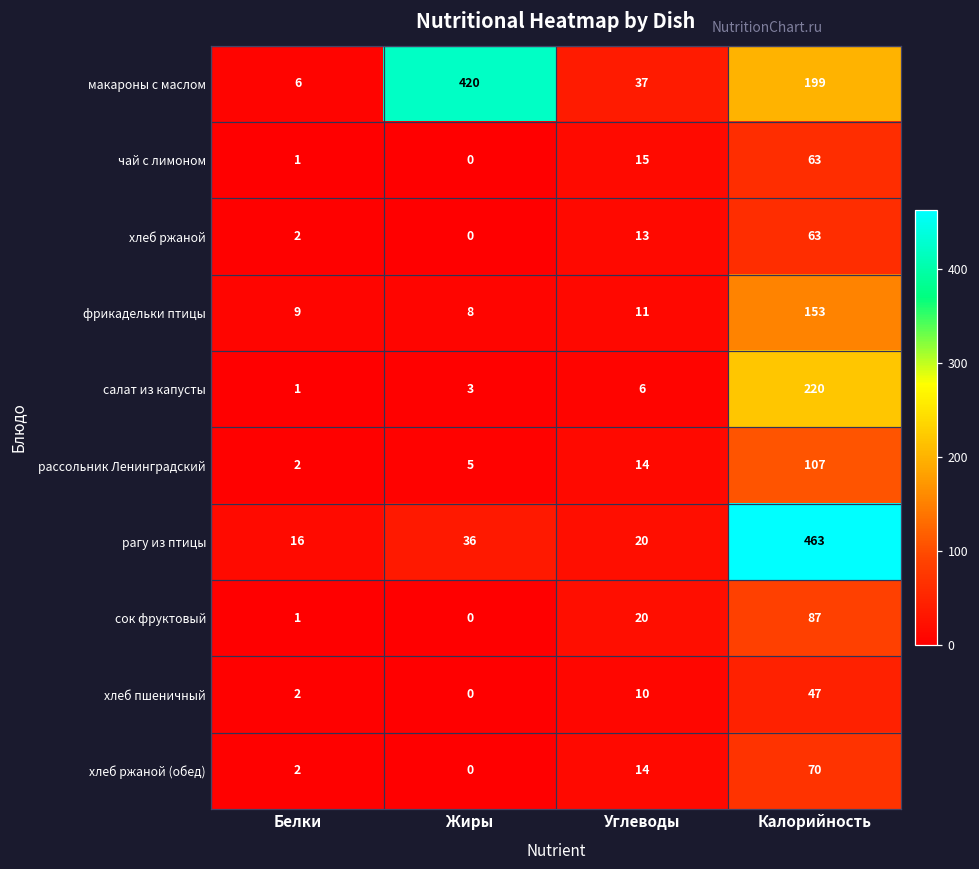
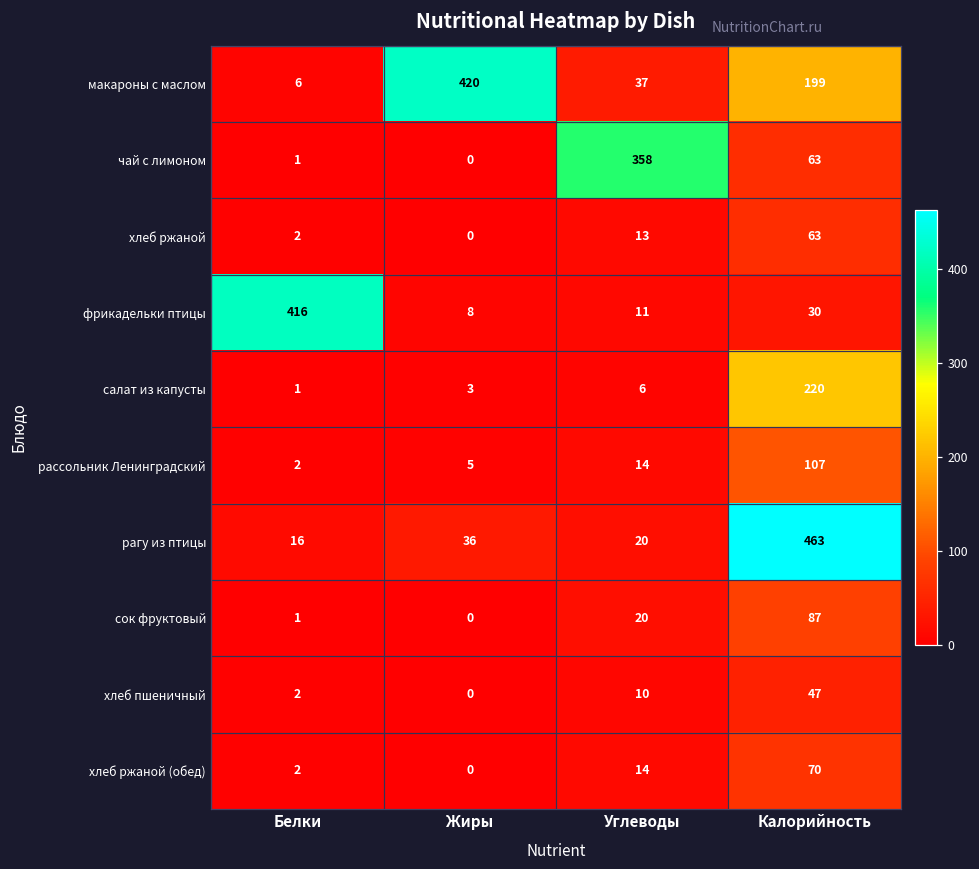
  {
    "макароны с маслом": {
      "Белки": 6,
      "Жиры": 420,
      "Углеводы": 37,
      "Калорийность": 199
    },
    "чай с лимоном": {
      "Белки": 1,
      "Жиры": 0,
-     "Углеводы": 15,
+     "Углеводы": 358,
      "Калорийность": 63
    },
    "хлеб ржаной": {
      "Белки": 2,
      "Жиры": 0,
      "Углеводы": 13,
      "Калорийность": 63
    },
    "фрикадельки птицы": {
-     "Белки": 9,
+     "Белки": 416,
      "Жиры": 8,
      "Углеводы": 11,
-     "Калорийность": 153
+     "Калорийность": 30
    },
    "салат из капусты": {
      "Белки": 1,
      "Жиры": 3,
      "Углеводы": 6,
      "Калорийность": 220
    },
    "рассольник Ленинградский": {
      "Белки": 2,
      "Жиры": 5,
      "Углеводы": 14,
      "Калорийность": 107
    },
    "рагу из птицы": {
      "Белки": 16,
      "Жиры": 36,
      "Углеводы": 20,
      "Калорийность": 463
    },
    "сок фруктовый": {
      "Белки": 1,
      "Жиры": 0,
      "Углеводы": 20,
      "Калорийность": 87
    },
    "хлеб пшеничный": {
      "Белки": 2,
      "Жиры": 0,
      "Углеводы": 10,
      "Калорийность": 47
    },
    "хлеб ржаной (обед)": {
      "Белки": 2,
      "Жиры": 0,
      "Углеводы": 14,
      "Калорийность": 70
    }
  }
